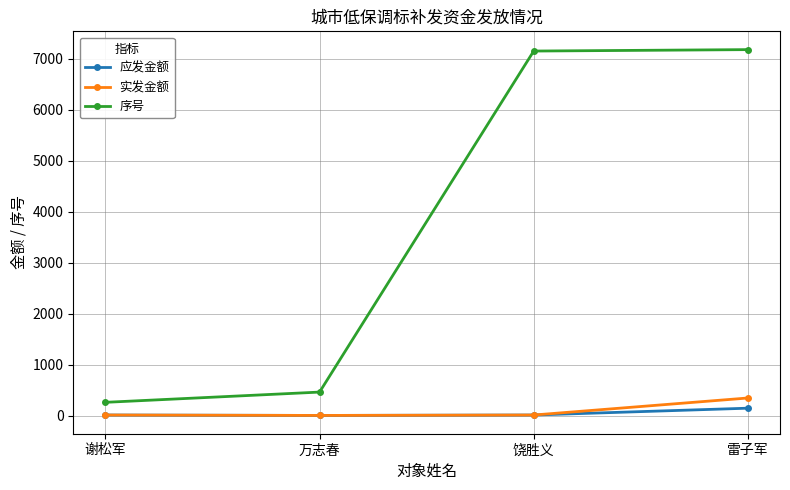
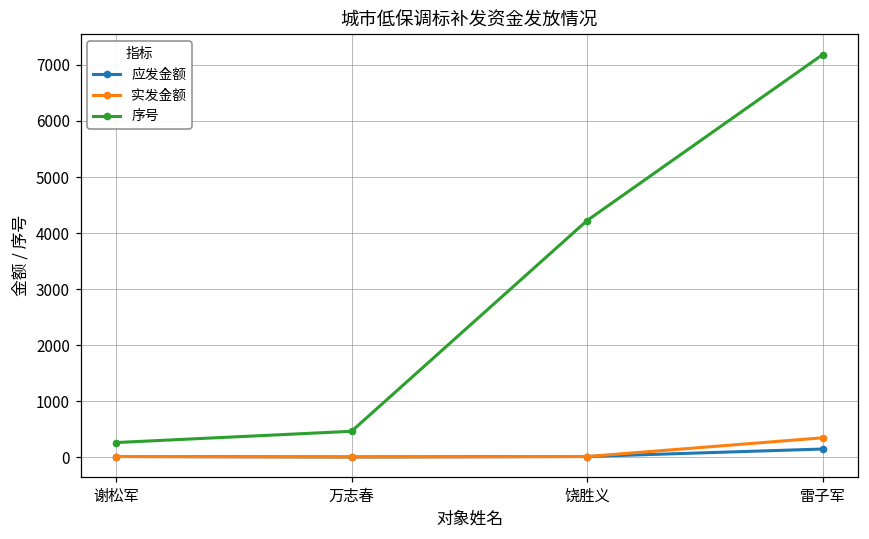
  {
    "应发金额": {
      "雷子军": 200
    },
    "实发金额": {
      "雷子军": 400
    },
    "序号": {
      "谢松军": 300,
      "万志春": 500,
-     "饶胜义": 7200,
+     "饶胜义": 4200,
      "雷子军": 7200
    }
  }
